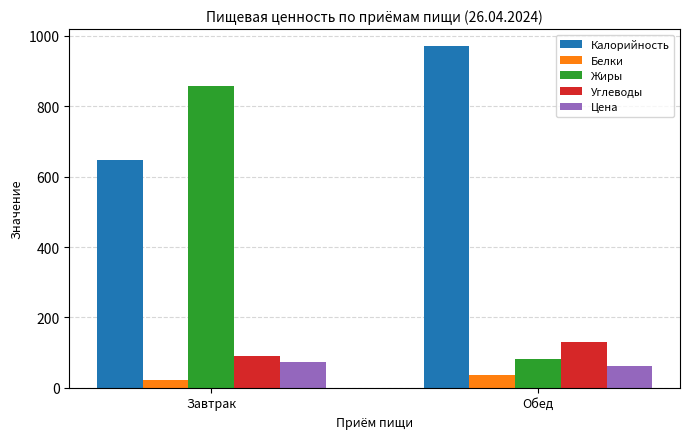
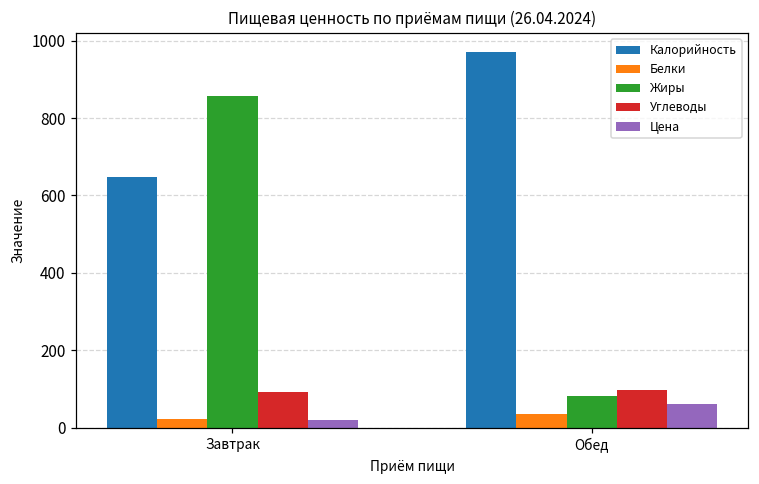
  {
    "Калорийность": {
      "Завтрак": 650,
      "Обед": 970
    },
    "Белки": {
      "Завтрак": 20,
      "Обед": 40
    },
    "Жиры": {
      "Завтрак": 860,
      "Обед": 80
    },
    "Углеводы": {
      "Завтрак": 90,
-     "Обед": 130
+     "Обед": 100
    },
    "Цена": {
-     "Завтрак": 70,
+     "Завтрак": 20,
      "Обед": 60
    }
  }
